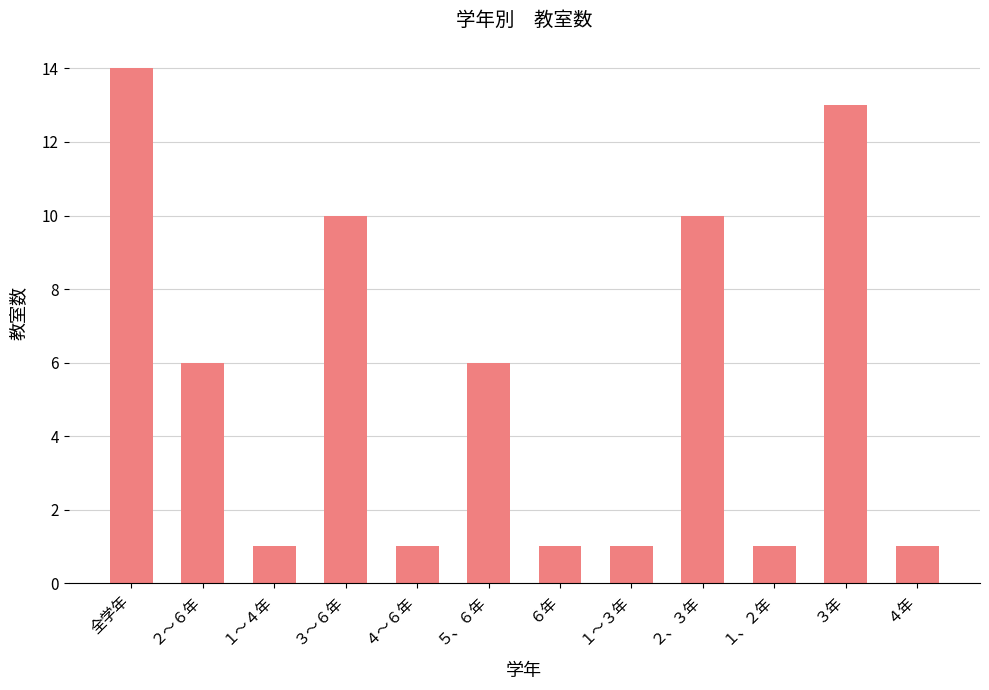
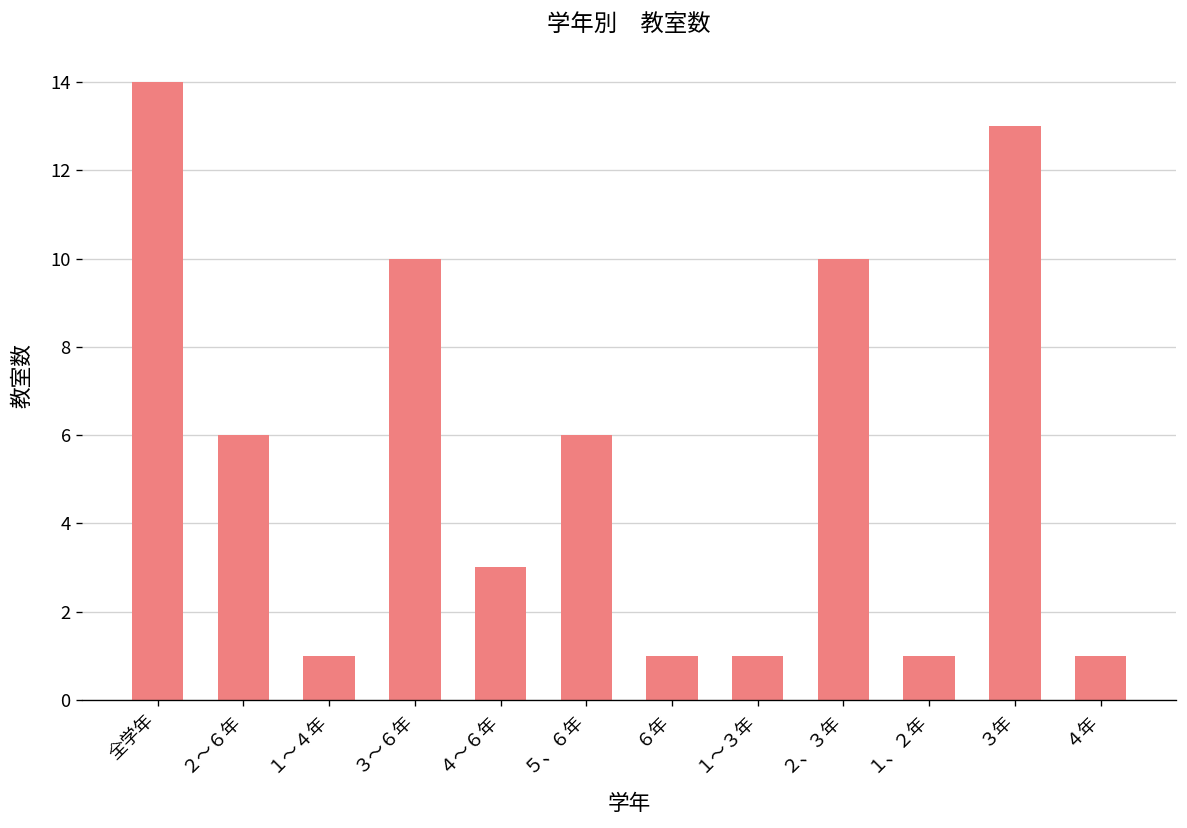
  {
    "全学年": 14,
    "２～６年": 6,
    "１～４年": 1,
    "３～６年": 10,
-   "４～６年": 1,
+   "４～６年": 3,
    "５、６年": 6,
    "６年": 1,
    "１～３年": 1,
    "２、３年": 10,
    "１、２年": 1,
    "３年": 13,
    "４年": 1
  }
